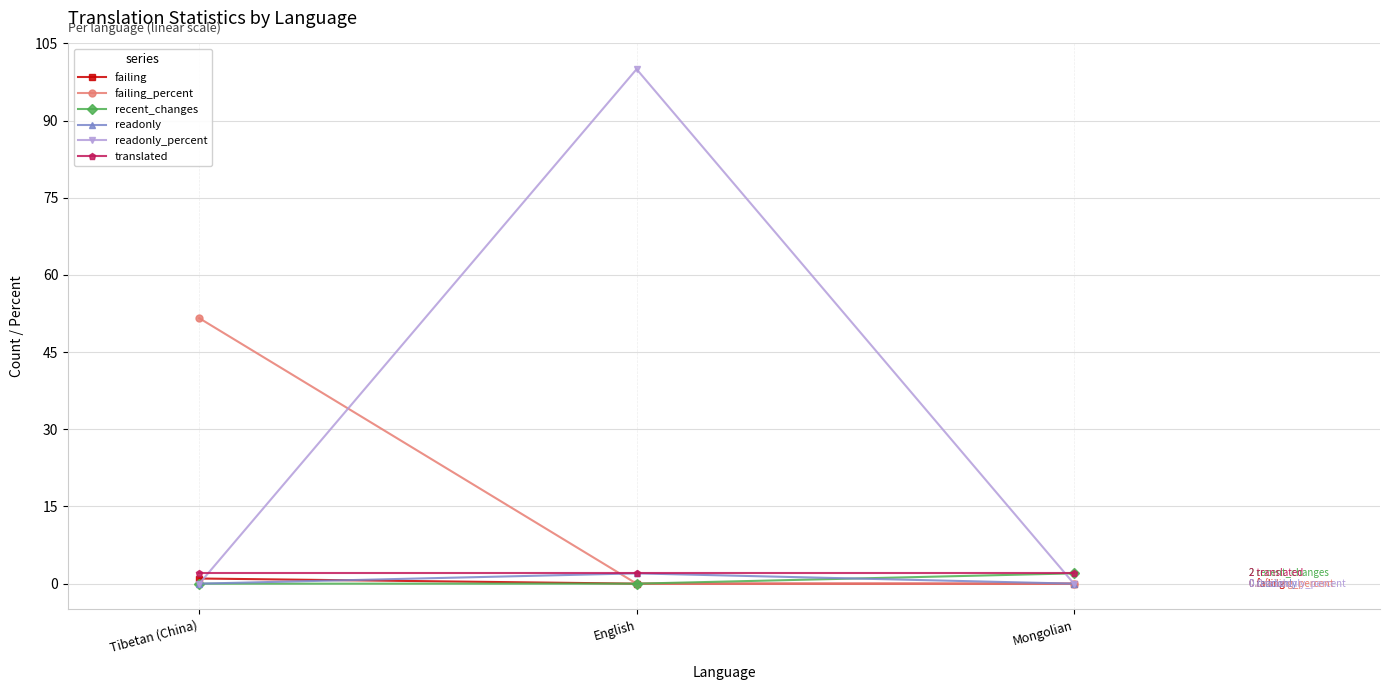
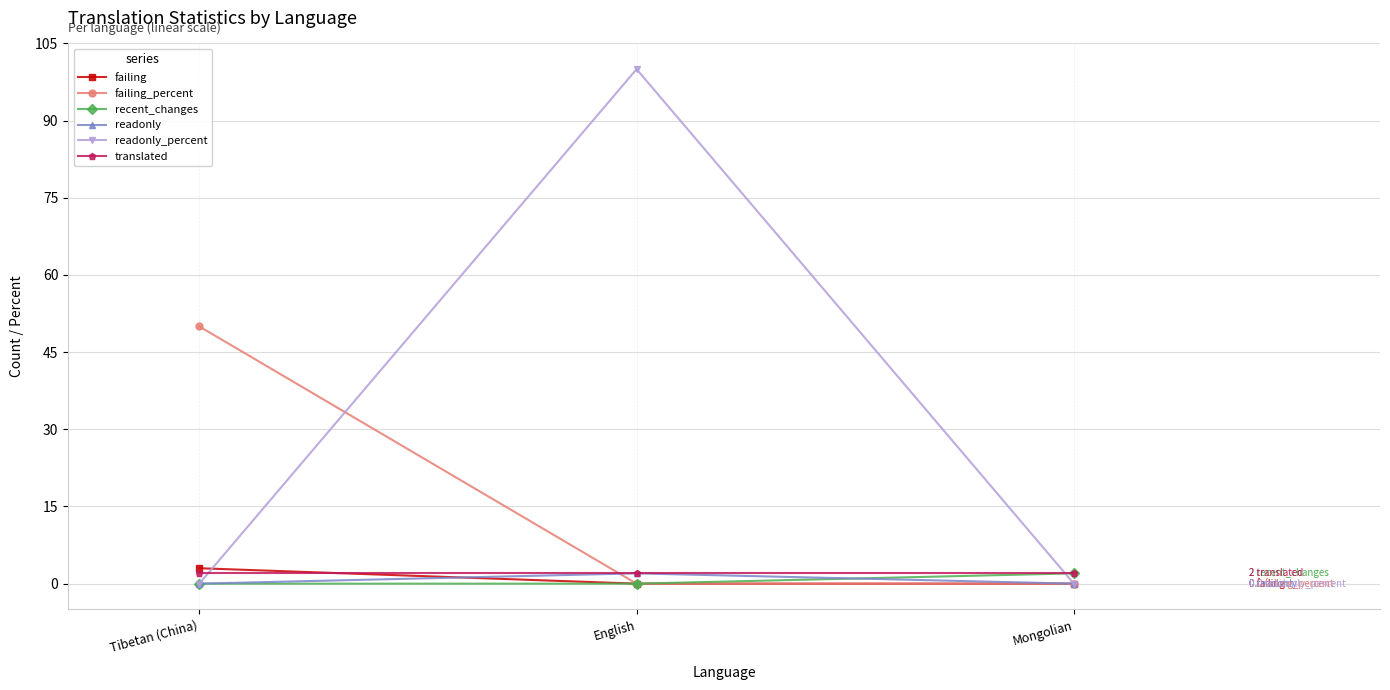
  {
    "failing": {
-     "Tibetan (China)": 1
+     "Tibetan (China)": 3
    },
    "failing_percent": {
-     "Tibetan (China)": 52
+     "Tibetan (China)": 50
    },
    "readonly_percent": {
      "English": 100
    },
    "translated": {
      "Tibetan (China)": 2
    }
  }
